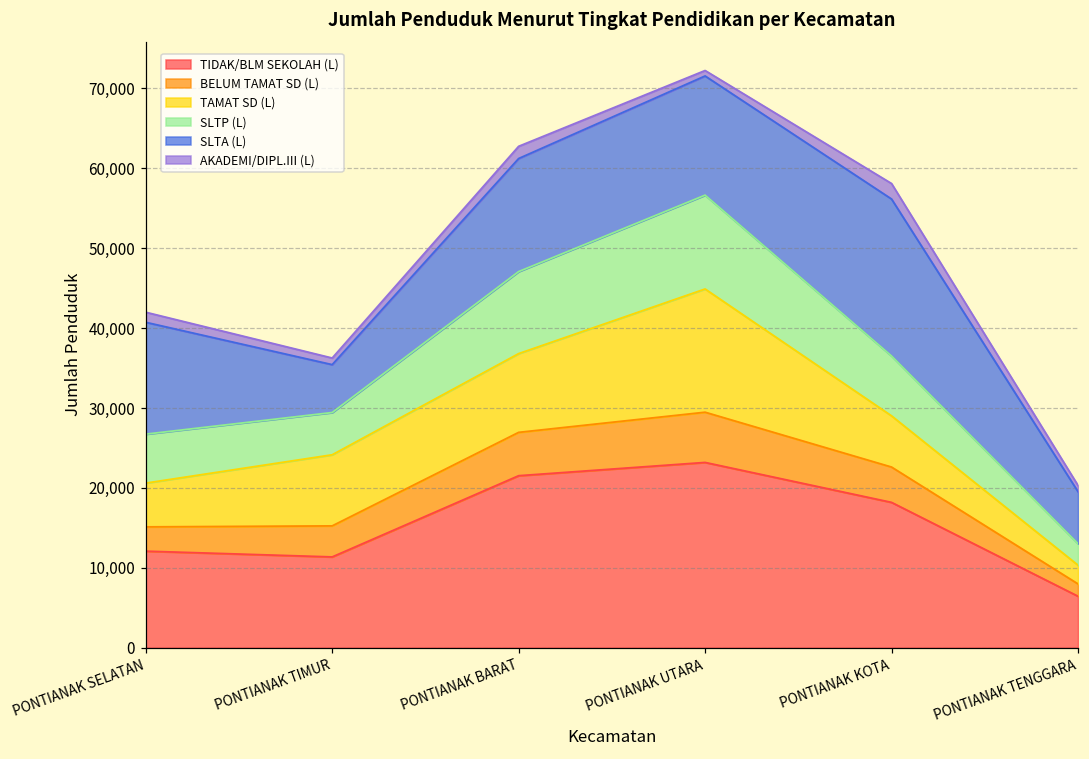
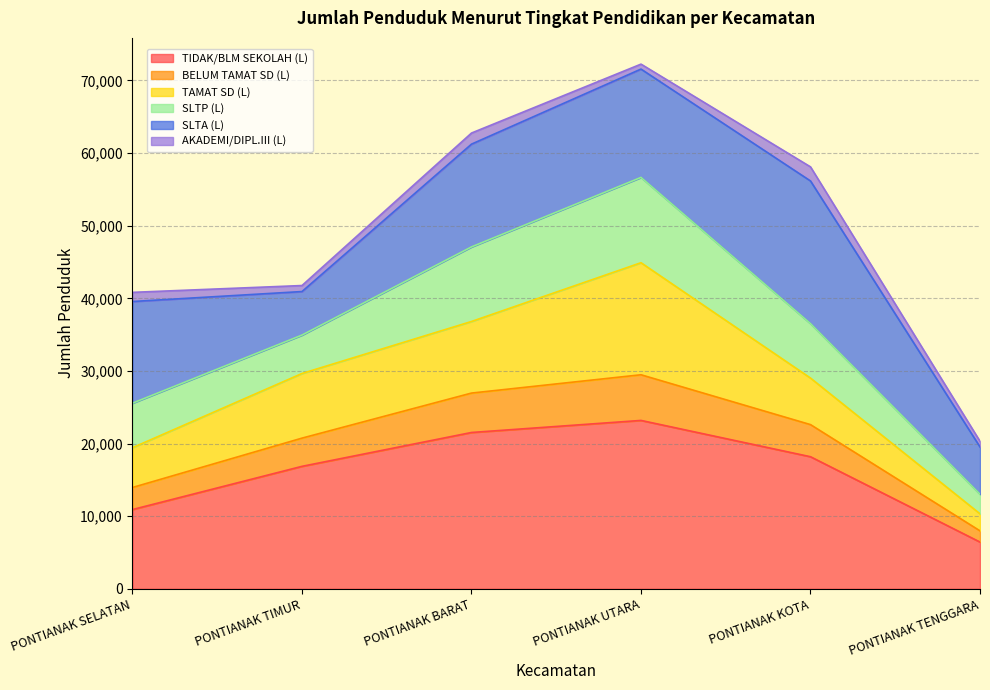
  {
    "TIDAK/BLM SEKOLAH (L)": {
-     "PONTIANAK SELATAN": "12,000",
-     "PONTIANAK TIMUR": "11,000",
+     "PONTIANAK SELATAN": "11,000",
+     "PONTIANAK TIMUR": "17,000",
      "PONTIANAK BARAT": "22,000",
      "PONTIANAK UTARA": "23,000",
      "PONTIANAK KOTA": "18,000",
      "PONTIANAK TENGGARA": "6,000"
    },
    "BELUM TAMAT SD (L)": {
      "PONTIANAK SELATAN": "3,000",
      "PONTIANAK TIMUR": "4,000",
      "PONTIANAK BARAT": "5,000",
      "PONTIANAK UTARA": "6,000",
      "PONTIANAK KOTA": "4,000",
      "PONTIANAK TENGGARA": "2,000"
    },
    "TAMAT SD (L)": {
      "PONTIANAK SELATAN": "5,000",
      "PONTIANAK TIMUR": "9,000",
      "PONTIANAK BARAT": "10,000",
      "PONTIANAK UTARA": "15,000",
      "PONTIANAK KOTA": "6,000",
      "PONTIANAK TENGGARA": "2,000"
    },
    "SLTP (L)": {
      "PONTIANAK SELATAN": "6,000",
      "PONTIANAK TIMUR": "5,000",
      "PONTIANAK BARAT": "10,000",
      "PONTIANAK UTARA": "12,000",
      "PONTIANAK KOTA": "7,000",
      "PONTIANAK TENGGARA": "3,000"
    },
    "SLTA (L)": {
      "PONTIANAK SELATAN": "14,000",
      "PONTIANAK TIMUR": "6,000",
      "PONTIANAK BARAT": "14,000",
      "PONTIANAK UTARA": "15,000",
      "PONTIANAK KOTA": "20,000",
      "PONTIANAK TENGGARA": "7,000"
    },
    "AKADEMI/DIPL.III (L)": {
      "PONTIANAK SELATAN": "1,000",
      "PONTIANAK TIMUR": "1,000",
      "PONTIANAK BARAT": "2,000",
      "PONTIANAK UTARA": "1,000",
      "PONTIANAK KOTA": "2,000",
      "PONTIANAK TENGGARA": "1,000"
    }
  }
